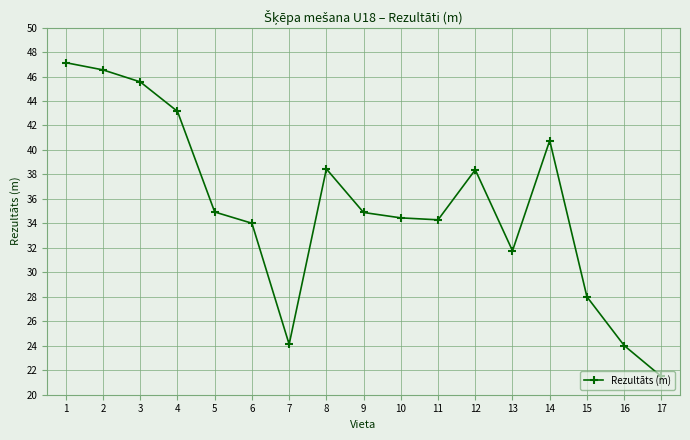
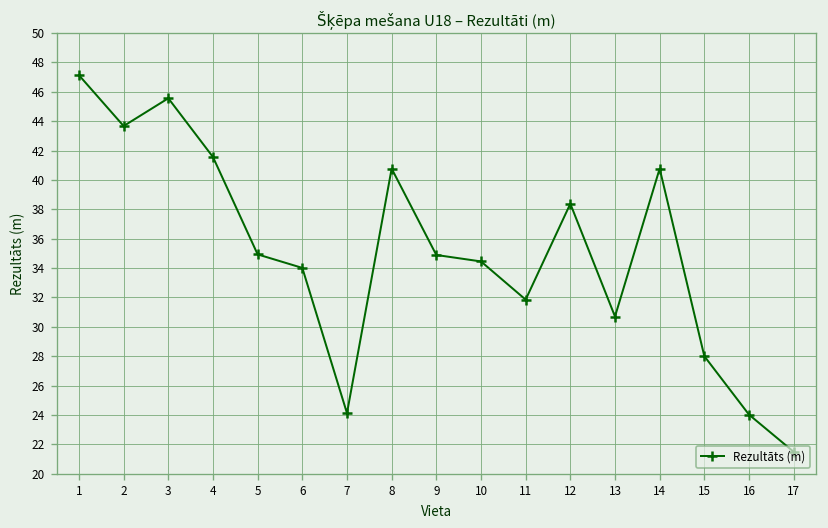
  {
    "1": 47.1,
-   "2": 46.5,
+   "2": 43.7,
    "3": 45.6,
-   "4": 43.2,
+   "4": 41.6,
    "5": 34.9,
    "6": 34.0,
    "7": 24.1,
-   "8": 38.5,
+   "8": 40.8,
    "9": 34.9,
    "10": 34.5,
-   "11": 34.3,
+   "11": 31.9,
    "12": 38.4,
-   "13": 31.8,
+   "13": 30.7,
    "14": 40.8,
    "15": 28.0,
    "16": 24.0
  }
